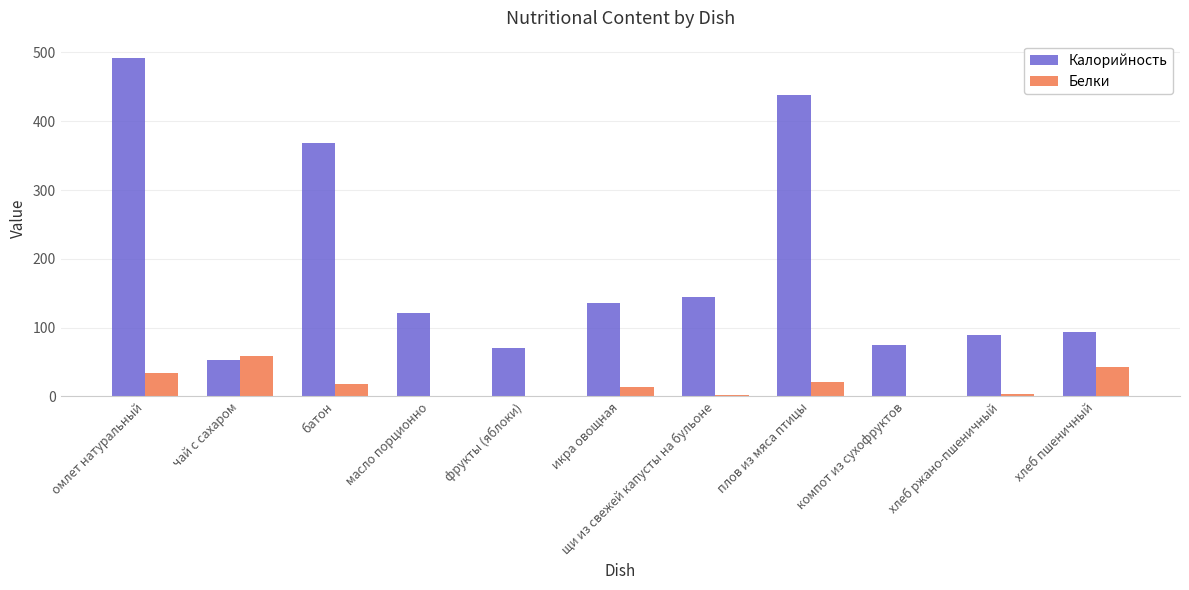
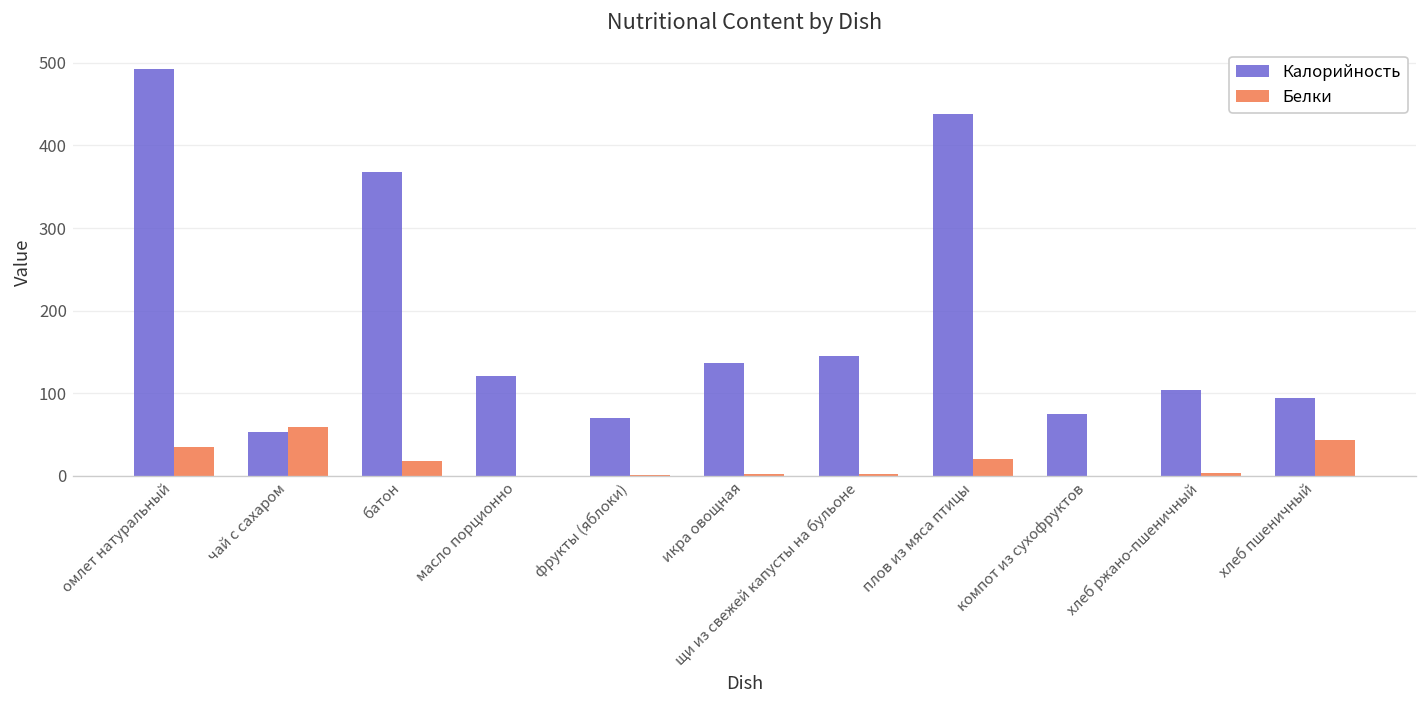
  {
    "Калорийность": {
      "омлет натуральный": 490,
      "чай с сахаром": 50,
      "батон": 370,
      "масло порционно": 120,
      "фрукты (яблоки)": 70,
      "икра овощная": 140,
      "щи из свежей капусты на бульоне": 140,
      "плов из мяса птицы": 440,
      "компот из сухофруктов": 70,
-     "хлеб ржано-пшеничный": 90,
+     "хлеб ржано-пшеничный": 100,
      "хлеб пшеничный": 90
    },
    "Белки": {
      "омлет натуральный": 30,
      "чай с сахаром": 60,
      "батон": 20,
-     "икра овощная": 10,
+     "икра овощная": 0,
      "плов из мяса птицы": 20,
      "хлеб пшеничный": 40
    }
  }
